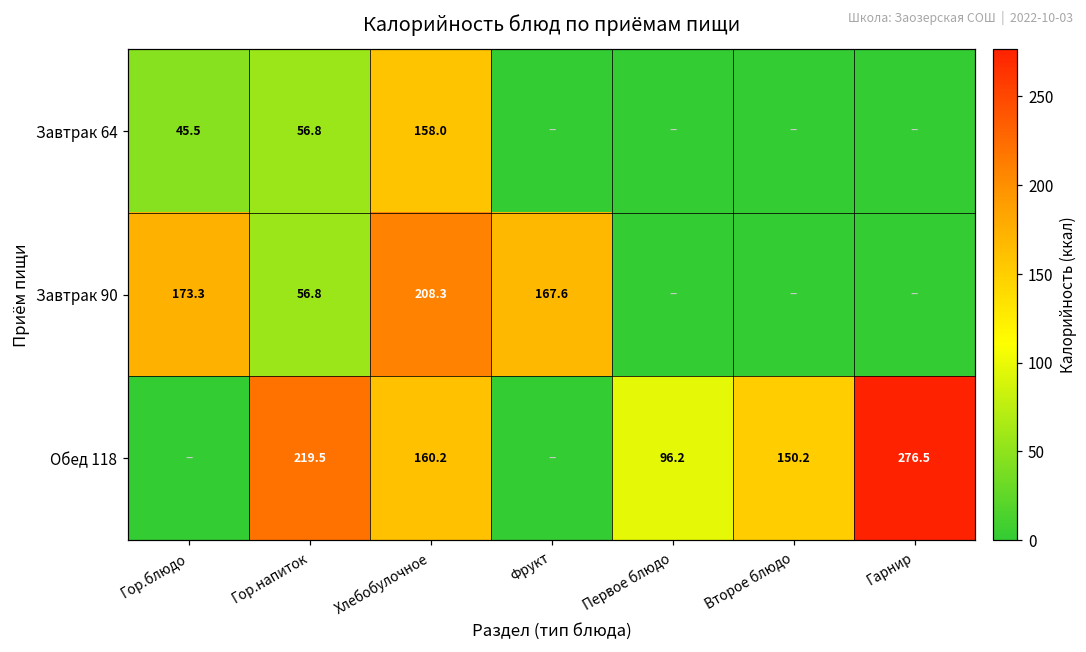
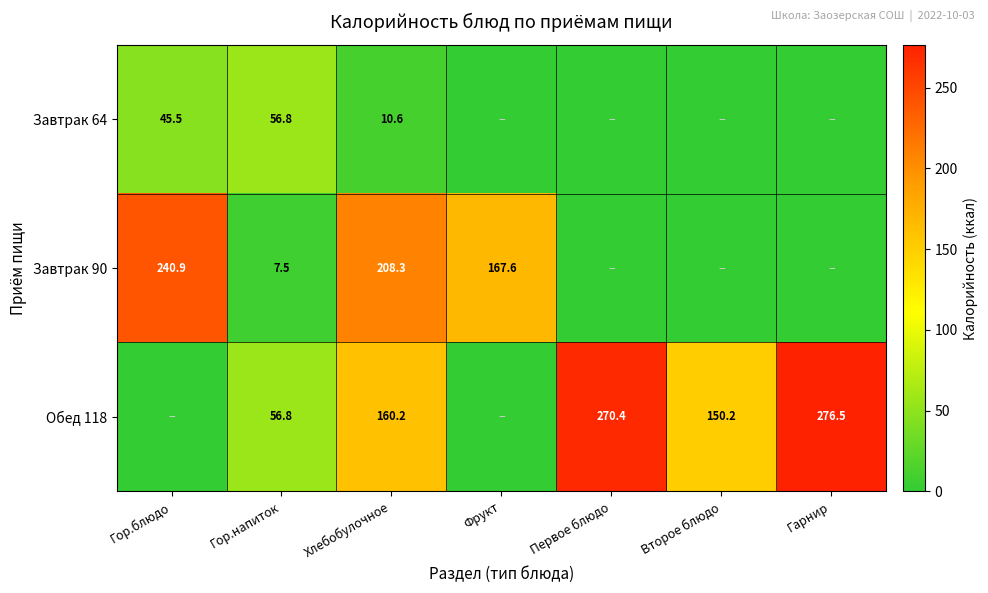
  {
    "Завтрак 64": {
      "Гор.блюдо": 45.5,
      "Гор.напиток": 56.8,
-     "Хлебобулочное": 158.0
+     "Хлебобулочное": 10.6
    },
    "Завтрак 90": {
-     "Гор.блюдо": 173.3,
-     "Гор.напиток": 56.8,
+     "Гор.блюдо": 240.9,
+     "Гор.напиток": 7.5,
      "Хлебобулочное": 208.3,
      "Фрукт": 167.6
    },
    "Обед 118": {
-     "Гор.напиток": 219.5,
+     "Гор.напиток": 56.8,
      "Хлебобулочное": 160.2,
-     "Первое блюдо": 96.2,
+     "Первое блюдо": 270.4,
      "Второе блюдо": 150.2,
      "Гарнир": 276.5
    }
  }
